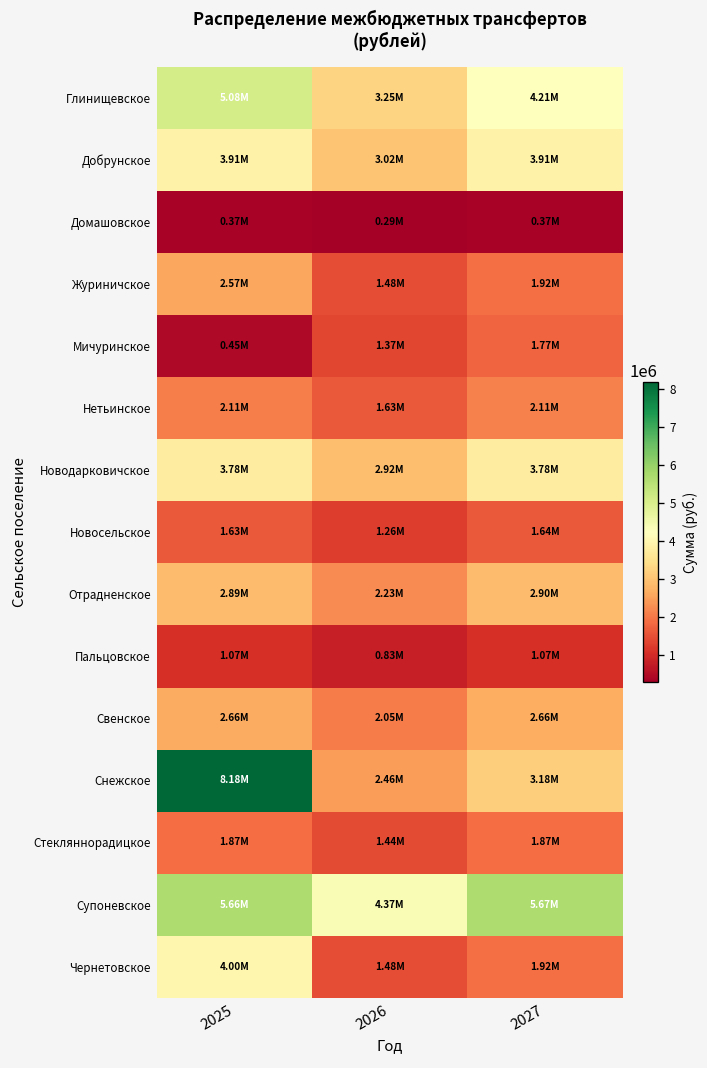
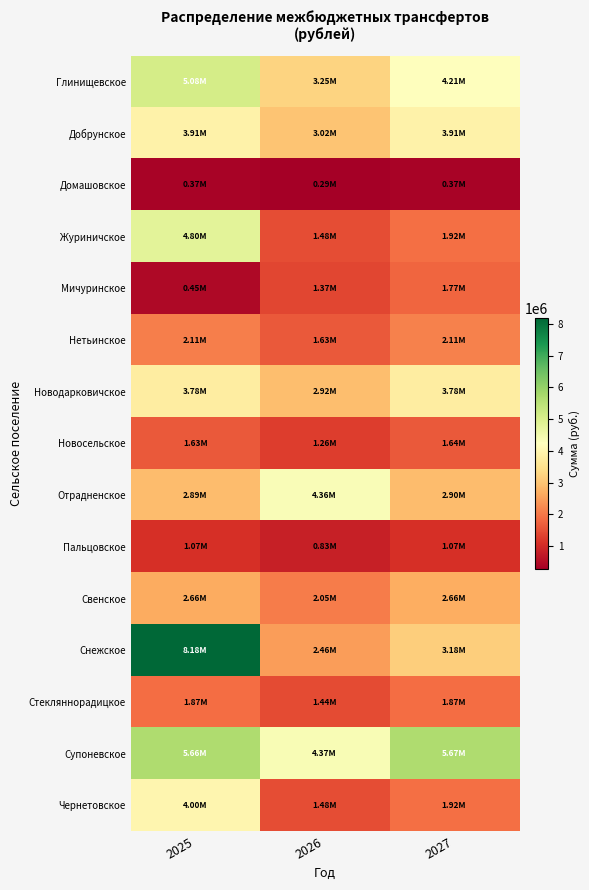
  {
    "Глинищевское": {
      "2025": "5.08M",
      "2026": "3.25M",
      "2027": "4.21M"
    },
    "Добрунское": {
      "2025": "3.91M",
      "2026": "3.02M",
      "2027": "3.91M"
    },
    "Домашовское": {
      "2025": "0.37M",
      "2026": "0.29M",
      "2027": "0.37M"
    },
    "Журиничское": {
-     "2025": "2.57M",
+     "2025": "4.80M",
      "2026": "1.48M",
      "2027": "1.92M"
    },
    "Мичуринское": {
      "2025": "0.45M",
      "2026": "1.37M",
      "2027": "1.77M"
    },
    "Нетьинское": {
      "2025": "2.11M",
      "2026": "1.63M",
      "2027": "2.11M"
    },
    "Новодарковичское": {
      "2025": "3.78M",
      "2026": "2.92M",
      "2027": "3.78M"
    },
    "Новосельское": {
      "2025": "1.63M",
      "2026": "1.26M",
      "2027": "1.64M"
    },
    "Отрадненское": {
      "2025": "2.89M",
-     "2026": "2.23M",
+     "2026": "4.36M",
      "2027": "2.90M"
    },
    "Пальцовское": {
      "2025": "1.07M",
      "2026": "0.83M",
      "2027": "1.07M"
    },
    "Свенское": {
      "2025": "2.66M",
      "2026": "2.05M",
      "2027": "2.66M"
    },
    "Снежское": {
      "2025": "8.18M",
      "2026": "2.46M",
      "2027": "3.18M"
    },
    "Стекляннорадицкое": {
      "2025": "1.87M",
      "2026": "1.44M",
      "2027": "1.87M"
    },
    "Супоневское": {
      "2025": "5.66M",
      "2026": "4.37M",
      "2027": "5.67M"
    },
    "Чернетовское": {
      "2025": "4.00M",
      "2026": "1.48M",
      "2027": "1.92M"
    }
  }
